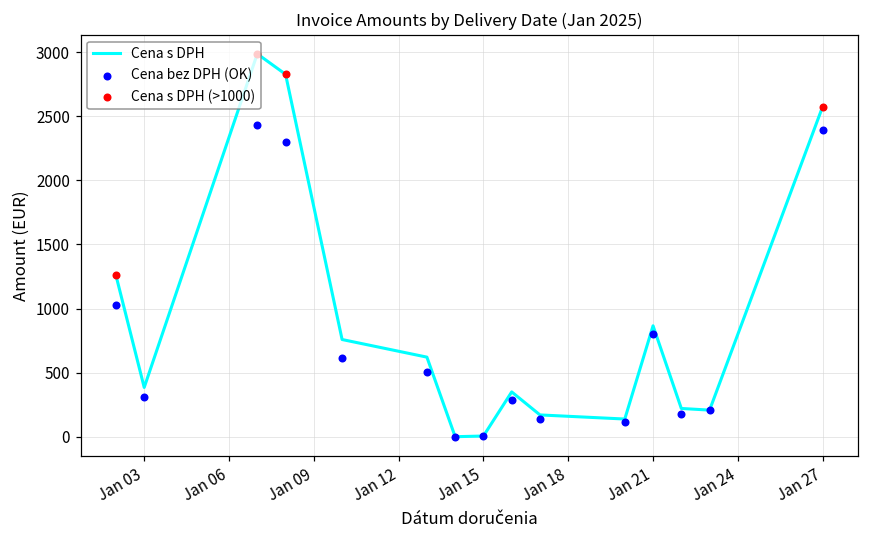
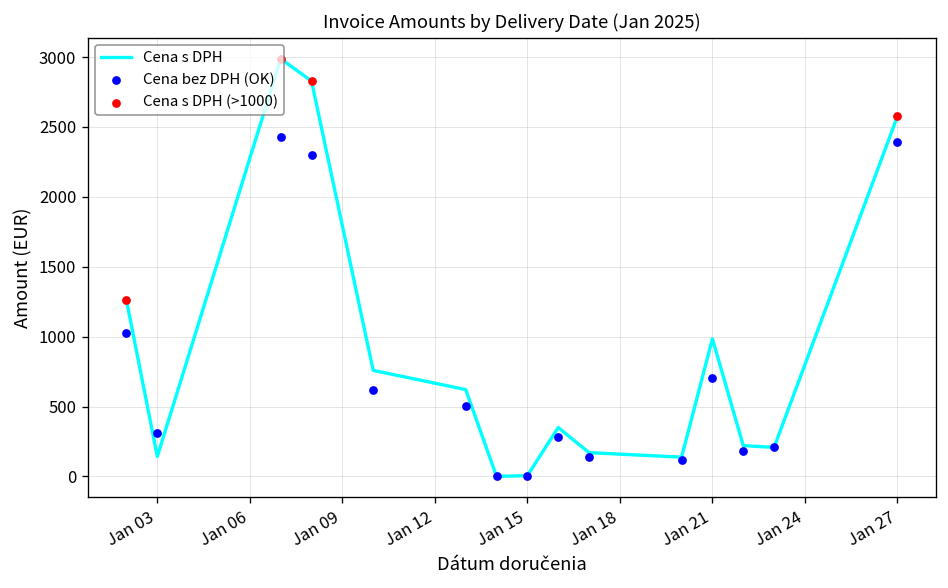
  {
    "Cena s DPH": {
-     "Jan 03": 380,
-     "Jan 21": 870
+     "Jan 03": 140,
+     "Jan 21": 980
    },
    "Cena bez DPH (OK)": {
-     "Jan 21": 800
+     "Jan 21": 700
    }
  }
